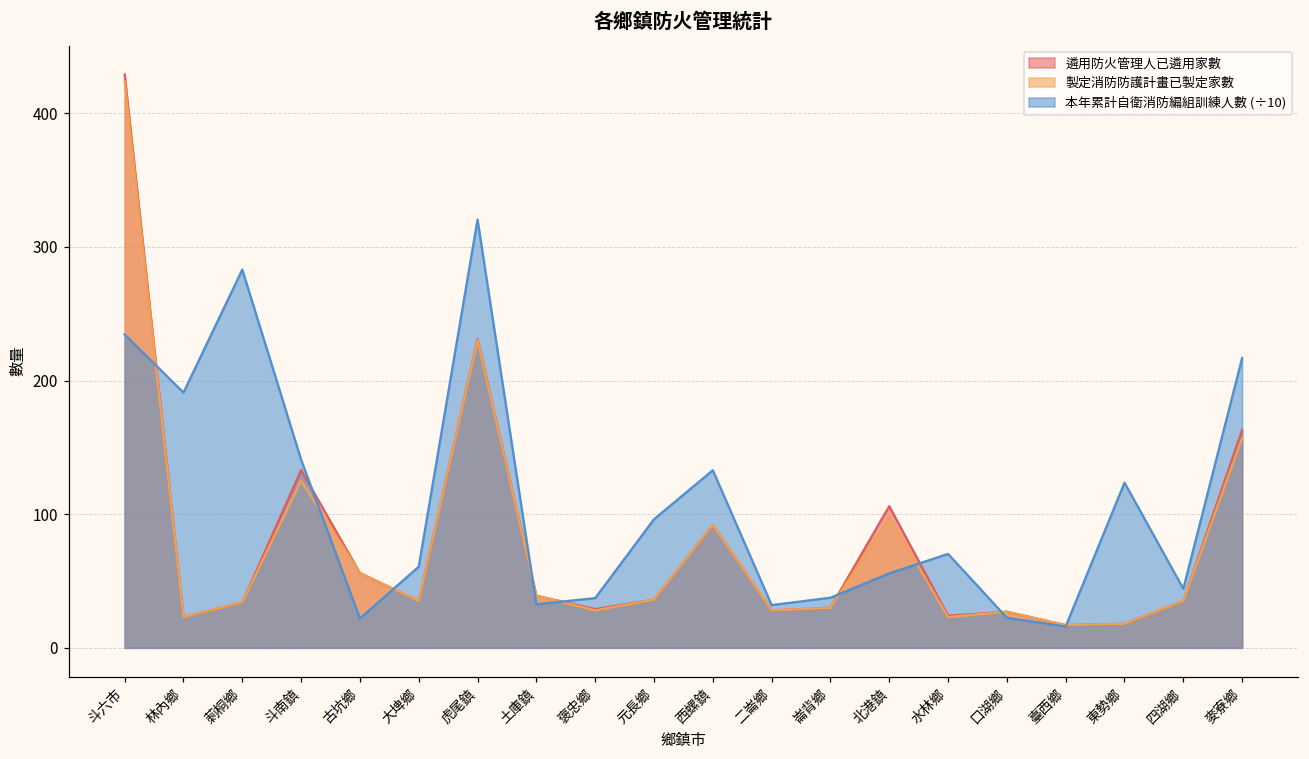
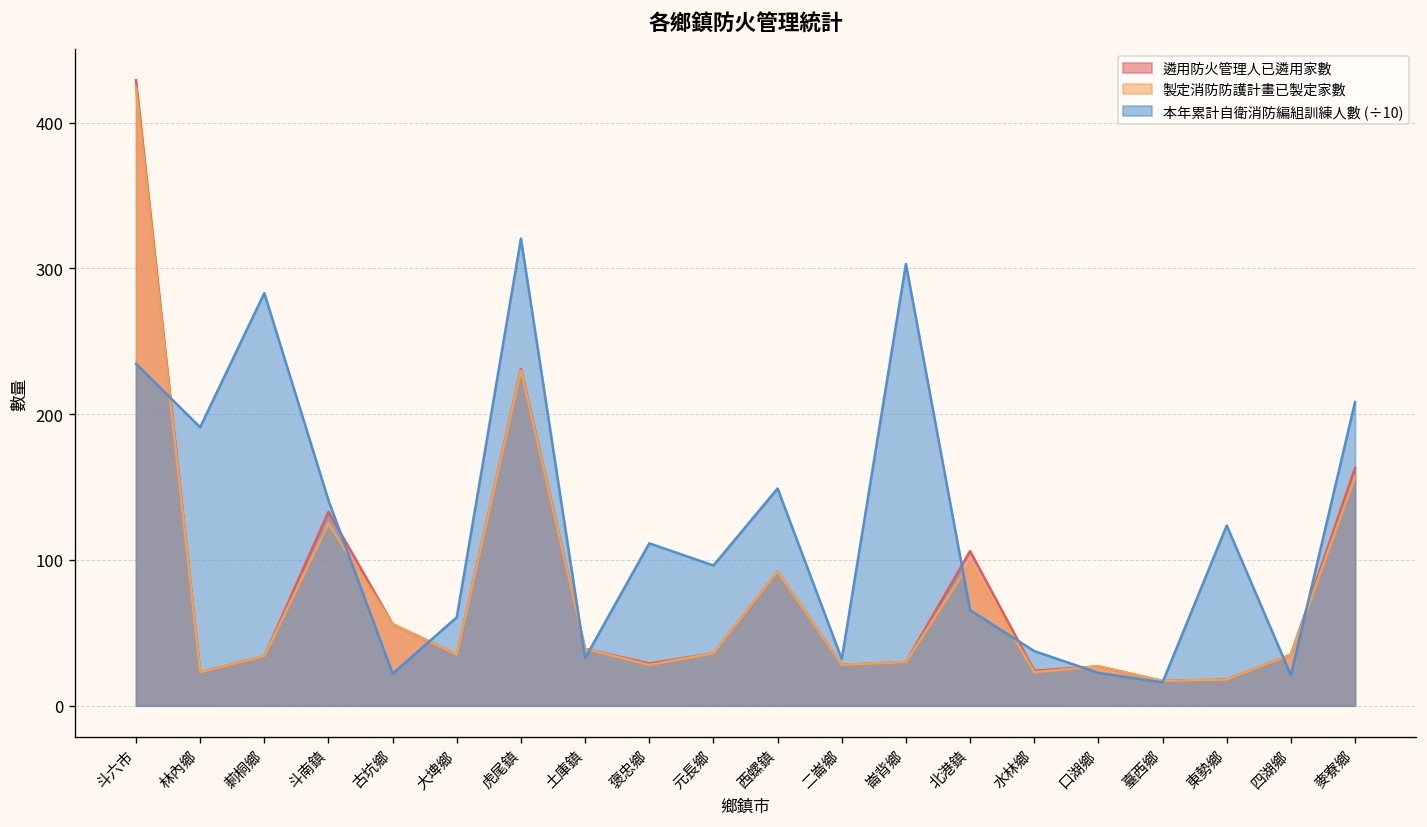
  {
    "本年累計自衛消防編組訓練人數 (÷10)": {
      "斗六市": 235,
      "林內鄉": 191,
      "莿桐鄉": 283,
      "斗南鎮": 141,
      "古坑鄉": 22,
      "大埤鄉": 61,
      "虎尾鎮": 320,
      "土庫鎮": 33,
-     "褒忠鄉": 37,
+     "褒忠鄉": 111,
      "元長鄉": 96,
-     "西螺鎮": 133,
+     "西螺鎮": 149,
      "二崙鄉": 32,
-     "崙背鄉": 38,
-     "北港鎮": 56,
-     "水林鄉": 70,
+     "崙背鄉": 303,
+     "北港鎮": 66,
+     "水林鄉": 38,
      "口湖鄉": 23,
      "東勢鄉": 124,
-     "四湖鄉": 44,
-     "麥寮鄉": 217
+     "四湖鄉": 21,
+     "麥寮鄉": 208
    }
  }
